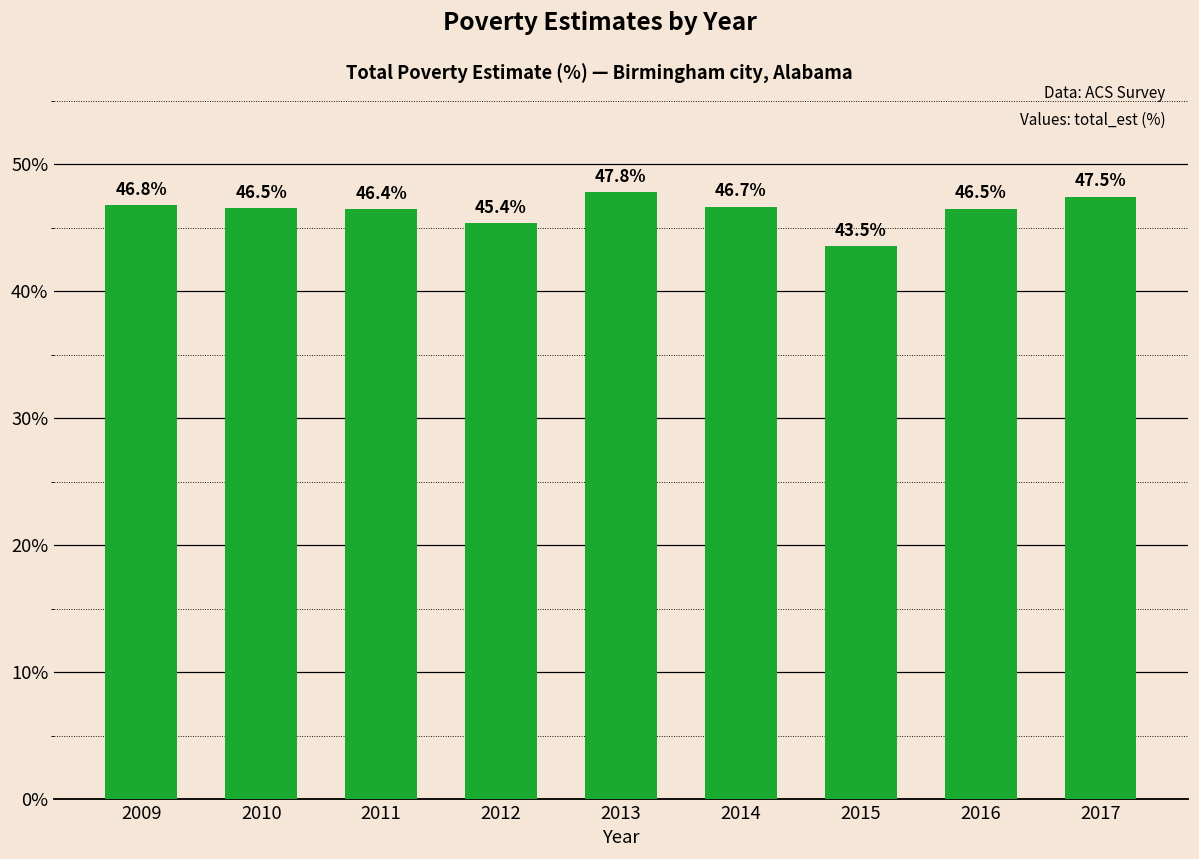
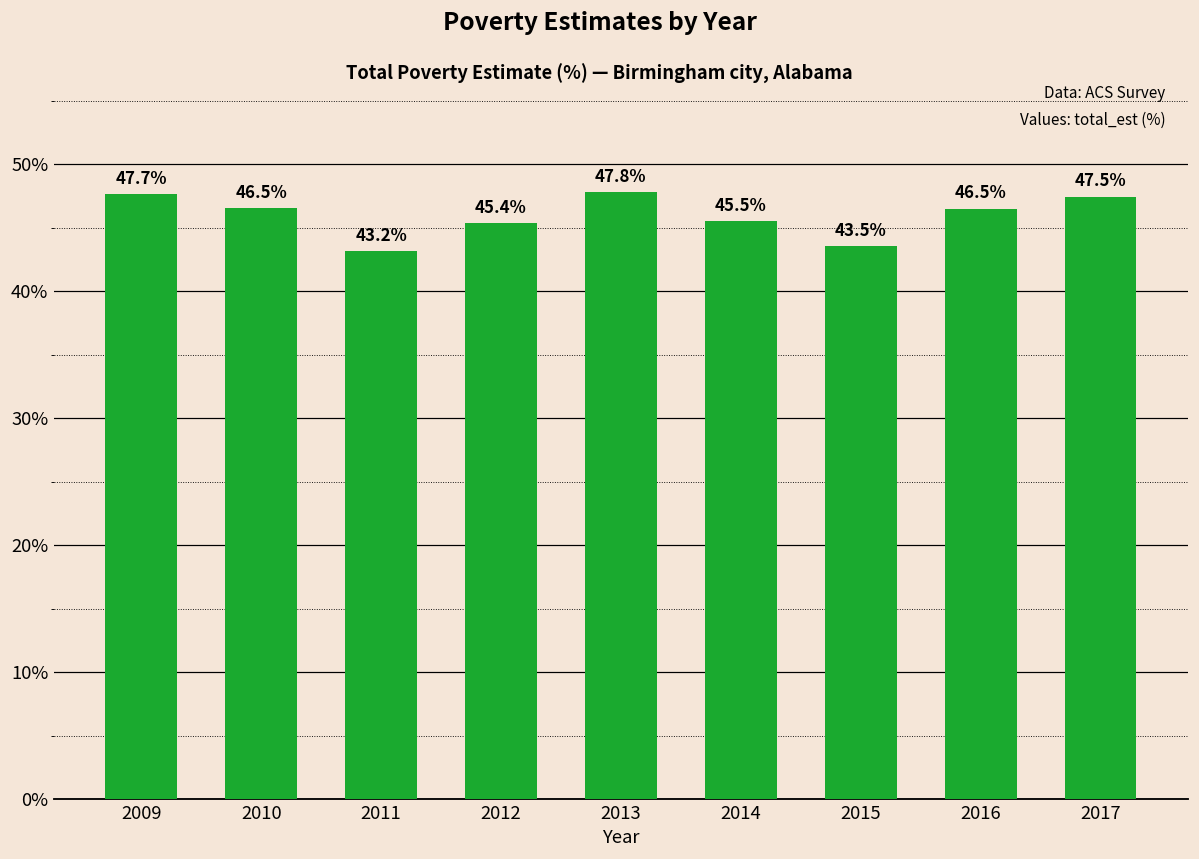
  {
-   "2009": "46.8%",
+   "2009": "47.7%",
    "2010": "46.5%",
-   "2011": "46.4%",
+   "2011": "43.2%",
    "2012": "45.4%",
    "2013": "47.8%",
-   "2014": "46.7%",
+   "2014": "45.5%",
    "2015": "43.5%",
    "2016": "46.5%",
    "2017": "47.5%"
  }
